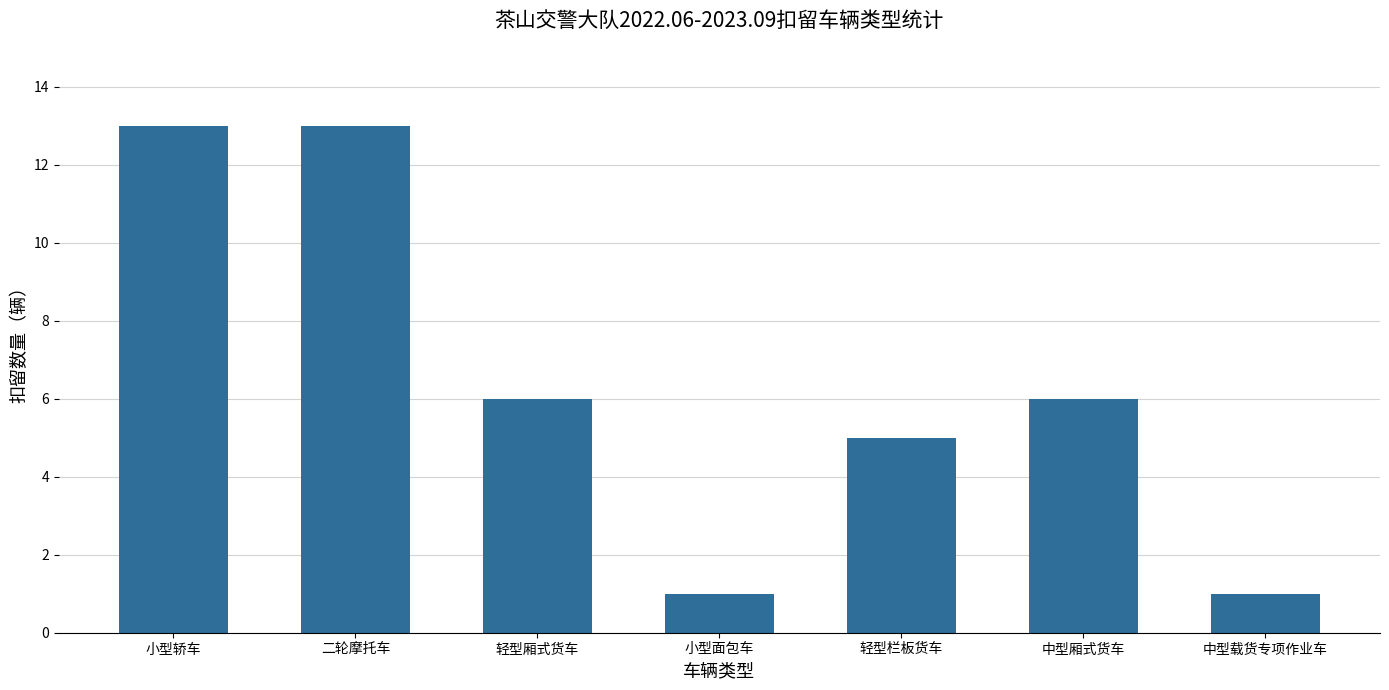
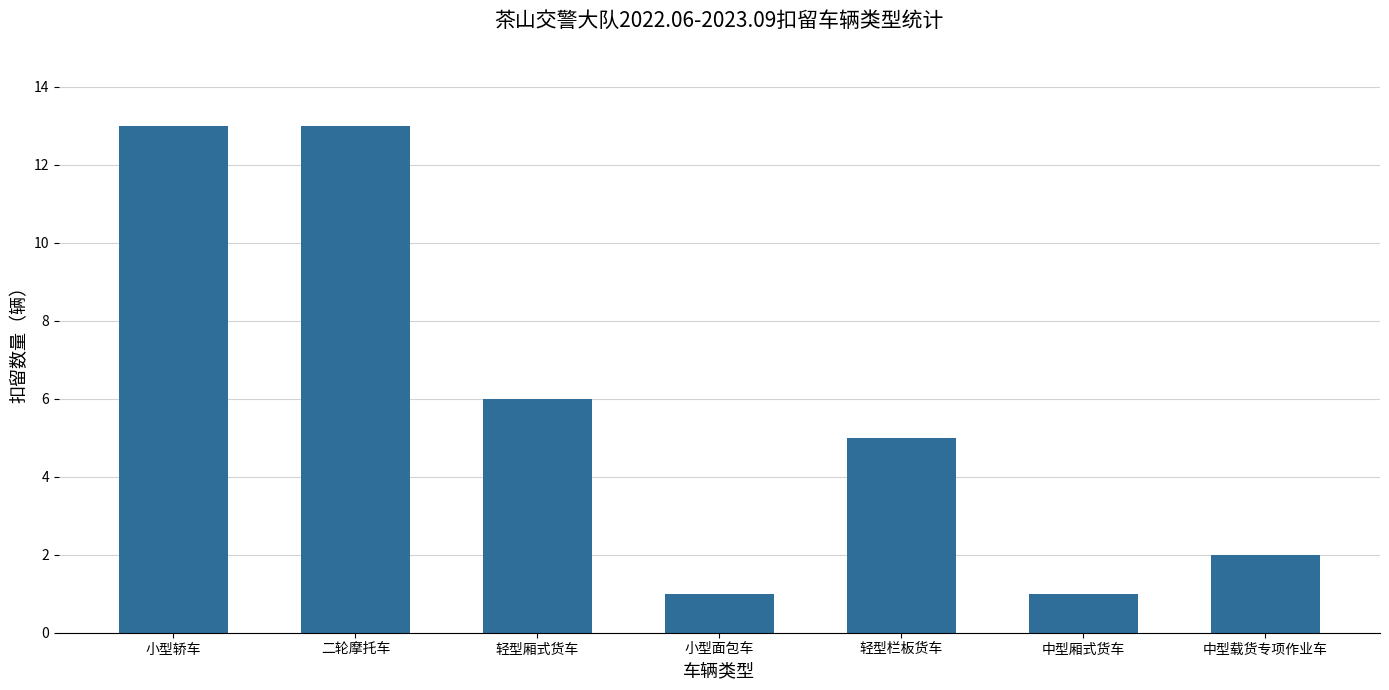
  {
    "小型轿车": 13,
    "二轮摩托车": 13,
    "轻型厢式货车": 6,
    "小型面包车": 1,
    "轻型栏板货车": 5,
-   "中型厢式货车": 6,
-   "中型载货专项作业车": 1
+   "中型厢式货车": 1,
+   "中型载货专项作业车": 2
  }
